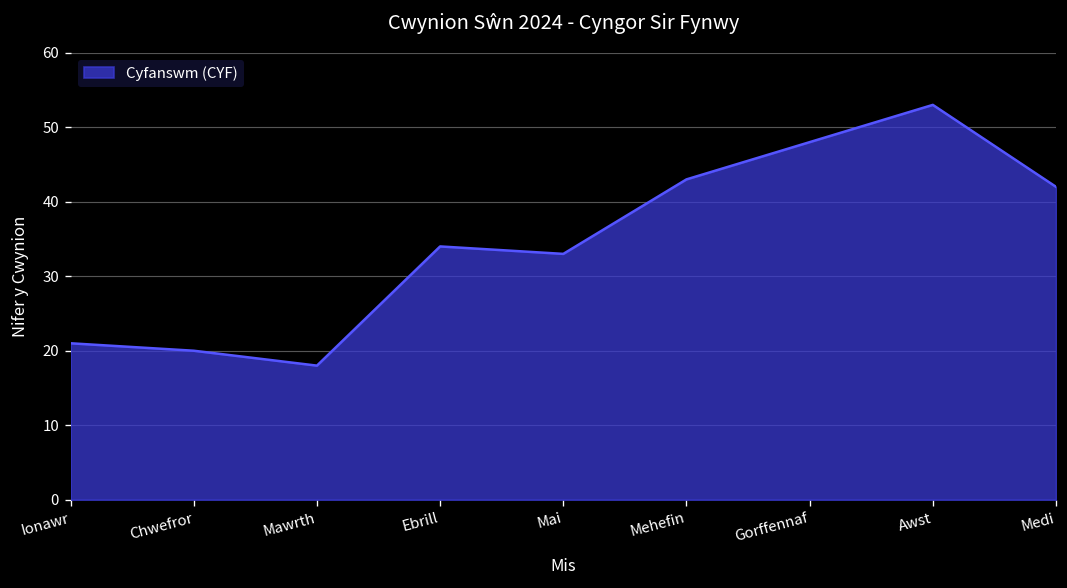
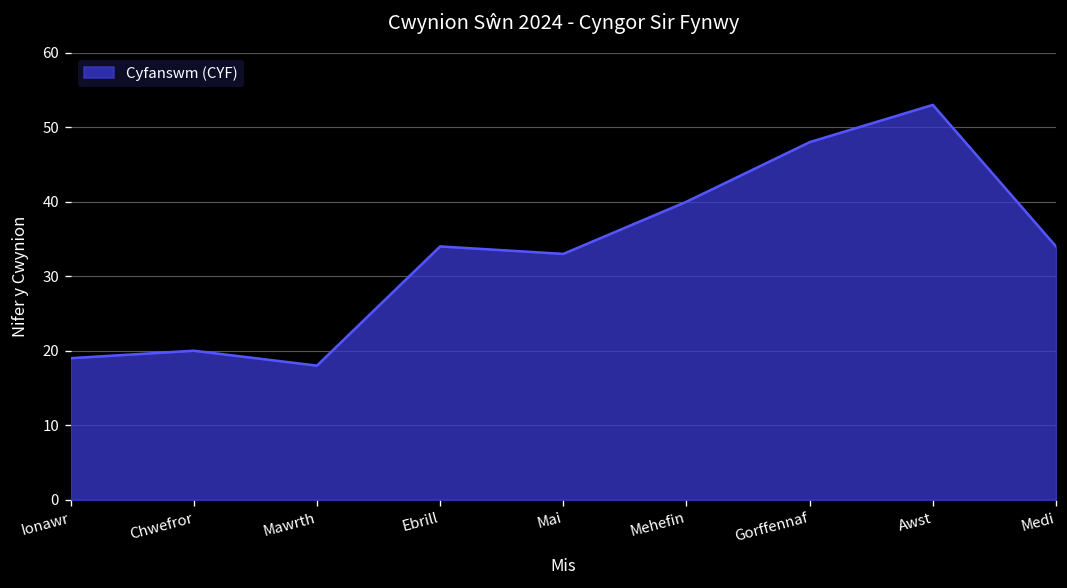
  {
-   "Ionawr": 21,
+   "Ionawr": 19,
    "Chwefror": 20,
    "Mawrth": 18,
    "Ebrill": 34,
    "Mai": 33,
-   "Mehefin": 43,
+   "Mehefin": 40,
    "Gorffennaf": 48,
    "Awst": 53,
-   "Medi": 42
+   "Medi": 34
  }
